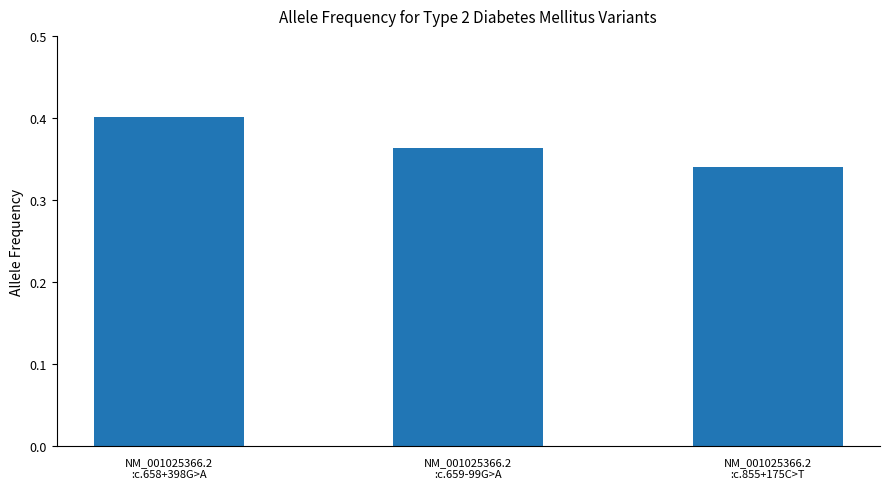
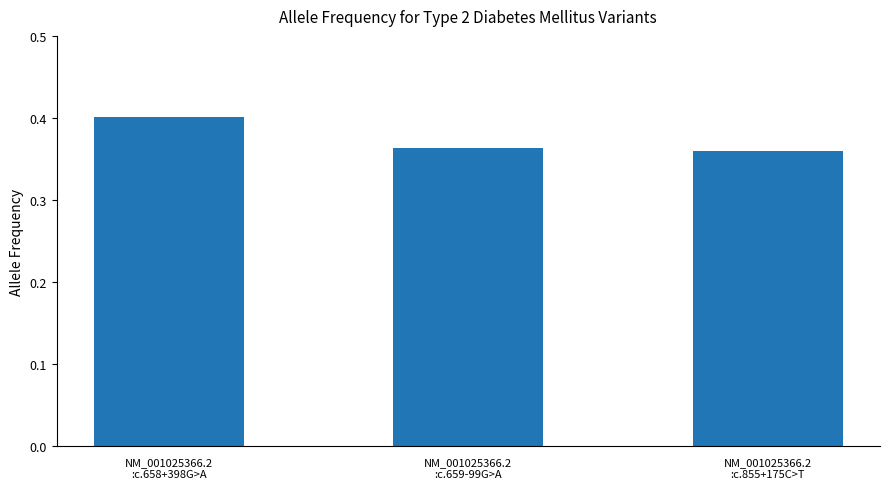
  {
    "NM_001025366.2 :c.658+398G>A": 0.40,
    "NM_001025366.2 :c.659-99G>A": 0.36,
-   "NM_001025366.2 :c.855+175C>T": 0.34
+   "NM_001025366.2 :c.855+175C>T": 0.36
  }
